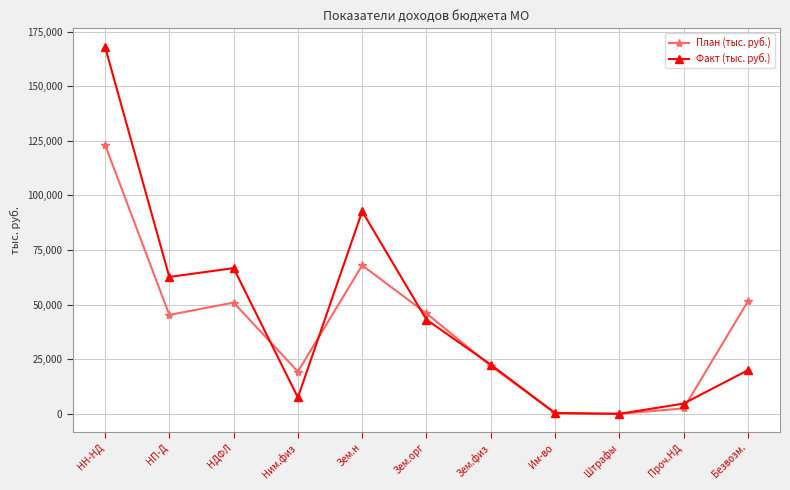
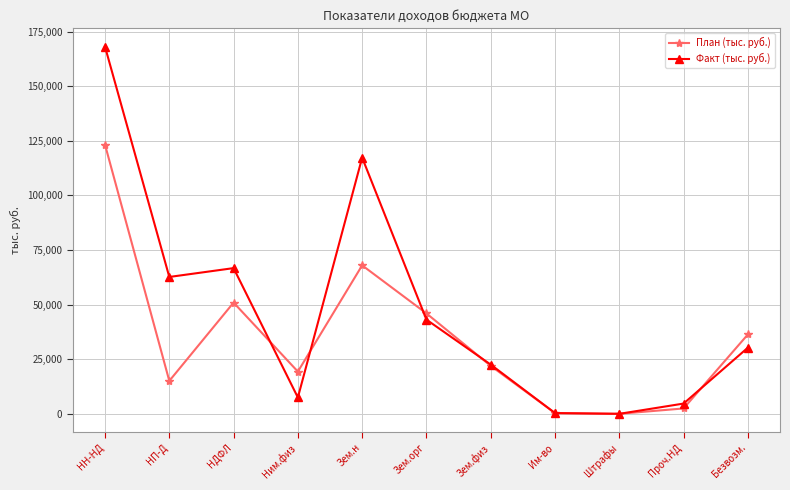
  {
    "План (тыс. руб.)": {
      "НН-НД": "123,000",
-     "НП-Д": "45,000",
+     "НП-Д": "15,000",
      "НДФЛ": "51,000",
      "Ним.физ": "19,000",
      "Зем.н": "68,000",
      "Зем.орг": "46,000",
      "Проч.НД": "3,000",
-     "Безвозм.": "52,000"
+     "Безвозм.": "36,000"
    },
    "Факт (тыс. руб.)": {
      "НН-НД": "168,000",
      "НП-Д": "63,000",
      "НДФЛ": "67,000",
      "Ним.физ": "8,000",
-     "Зем.н": "93,000",
+     "Зем.н": "117,000",
      "Зем.орг": "43,000",
      "Проч.НД": "5,000",
-     "Безвозм.": "20,000"
+     "Безвозм.": "30,000"
    }
  }
